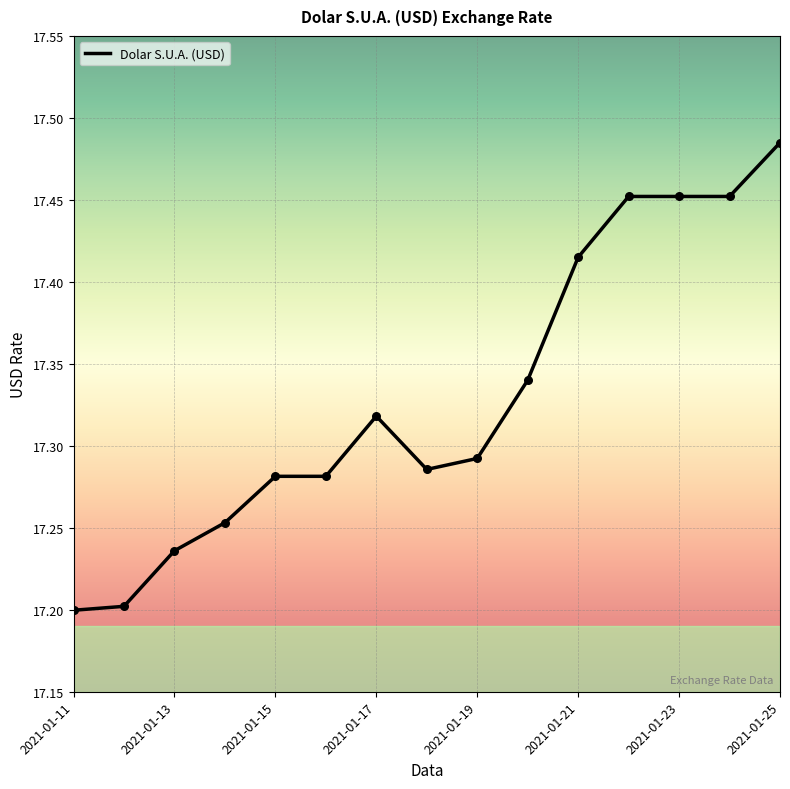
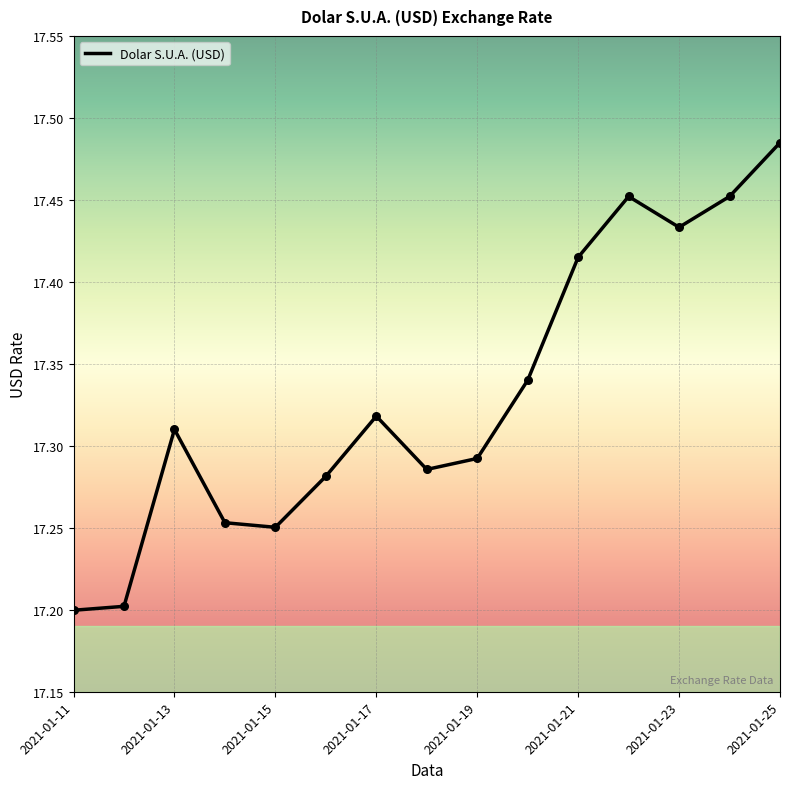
  {
    "2021-01-11": 17.200,
-   "2021-01-13": 17.236,
-   "2021-01-15": 17.281,
+   "2021-01-13": 17.310,
+   "2021-01-15": 17.250,
    "2021-01-17": 17.318,
    "2021-01-19": 17.292,
    "2021-01-21": 17.415,
-   "2021-01-23": 17.452,
+   "2021-01-23": 17.433,
    "2021-01-25": 17.485
  }
